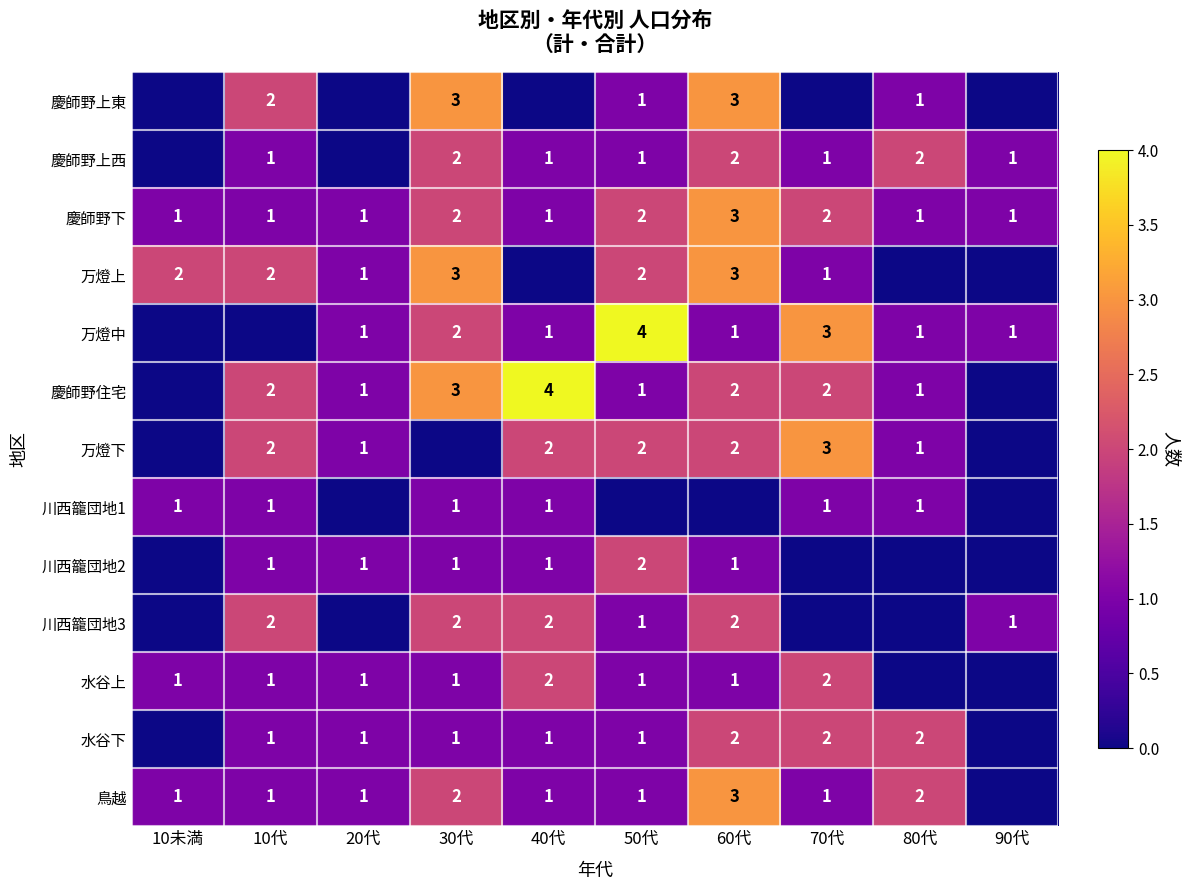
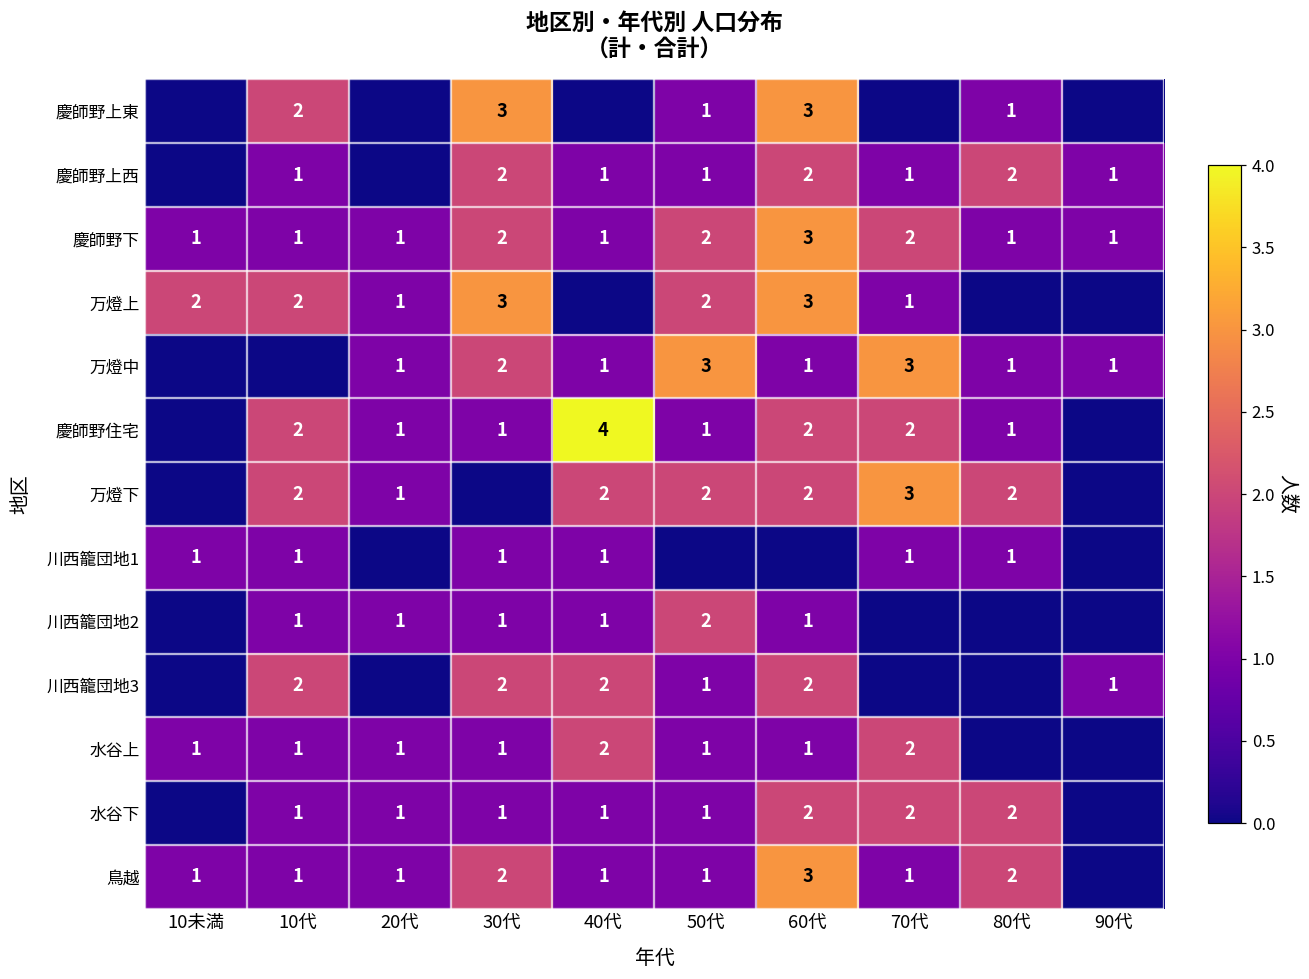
  {
    "慶師野上東": {
      "10代": 2,
      "30代": 3,
      "50代": 1,
      "60代": 3,
      "80代": 1
    },
    "慶師野上西": {
      "10代": 1,
      "30代": 2,
      "40代": 1,
      "50代": 1,
      "60代": 2,
      "70代": 1,
      "80代": 2,
      "90代": 1
    },
    "慶師野下": {
      "10未満": 1,
      "10代": 1,
      "20代": 1,
      "30代": 2,
      "40代": 1,
      "50代": 2,
      "60代": 3,
      "70代": 2,
      "80代": 1,
      "90代": 1
    },
    "万燈上": {
      "10未満": 2,
      "10代": 2,
      "20代": 1,
      "30代": 3,
      "50代": 2,
      "60代": 3,
      "70代": 1
    },
    "万燈中": {
      "20代": 1,
      "30代": 2,
      "40代": 1,
-     "50代": 4,
+     "50代": 3,
      "60代": 1,
      "70代": 3,
      "80代": 1,
      "90代": 1
    },
    "慶師野住宅": {
      "10代": 2,
      "20代": 1,
-     "30代": 3,
+     "30代": 1,
      "40代": 4,
      "50代": 1,
      "60代": 2,
      "70代": 2,
      "80代": 1
    },
    "万燈下": {
      "10代": 2,
      "20代": 1,
      "40代": 2,
      "50代": 2,
      "60代": 2,
      "70代": 3,
-     "80代": 1
+     "80代": 2
    },
    "川西籠団地1": {
      "10未満": 1,
      "10代": 1,
      "30代": 1,
      "40代": 1,
      "70代": 1,
      "80代": 1
    },
    "川西籠団地2": {
      "10代": 1,
      "20代": 1,
      "30代": 1,
      "40代": 1,
      "50代": 2,
      "60代": 1
    },
    "川西籠団地3": {
      "10代": 2,
      "30代": 2,
      "40代": 2,
      "50代": 1,
      "60代": 2,
      "90代": 1
    },
    "水谷上": {
      "10未満": 1,
      "10代": 1,
      "20代": 1,
      "30代": 1,
      "40代": 2,
      "50代": 1,
      "60代": 1,
      "70代": 2
    },
    "水谷下": {
      "10代": 1,
      "20代": 1,
      "30代": 1,
      "40代": 1,
      "50代": 1,
      "60代": 2,
      "70代": 2,
      "80代": 2
    },
    "鳥越": {
      "10未満": 1,
      "10代": 1,
      "20代": 1,
      "30代": 2,
      "40代": 1,
      "50代": 1,
      "60代": 3,
      "70代": 1,
      "80代": 2
    }
  }
